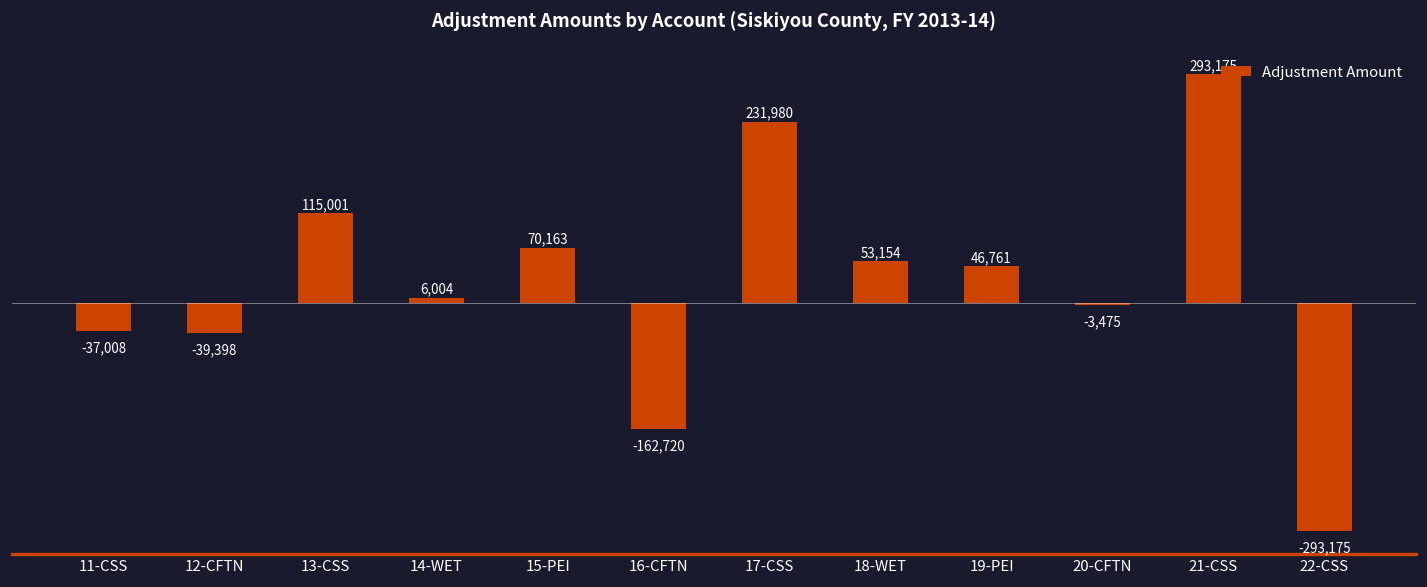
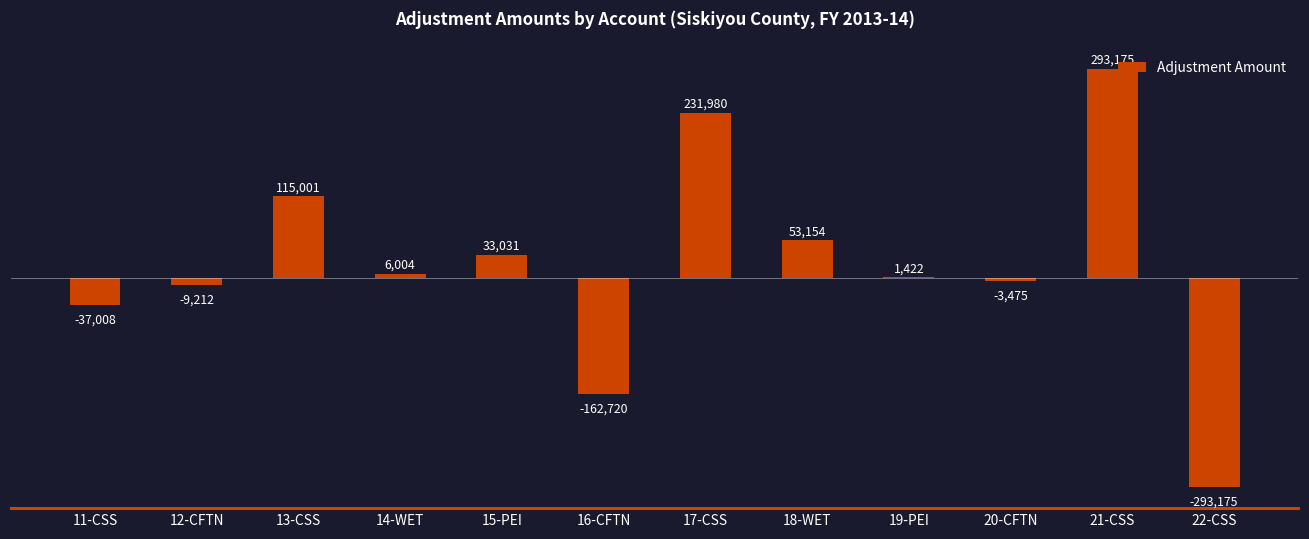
  {
    "11-CSS": "-37,008",
-   "12-CFTN": "-39,398",
+   "12-CFTN": "-9,212",
    "13-CSS": "115,001",
    "14-WET": "6,004",
-   "15-PEI": "70,163",
+   "15-PEI": "33,031",
    "16-CFTN": "-162,720",
    "17-CSS": "231,980",
    "18-WET": "53,154",
-   "19-PEI": "46,761",
+   "19-PEI": "1,422",
    "20-CFTN": "-3,475",
    "21-CSS": "293,175",
    "22-CSS": "-293,175"
  }
